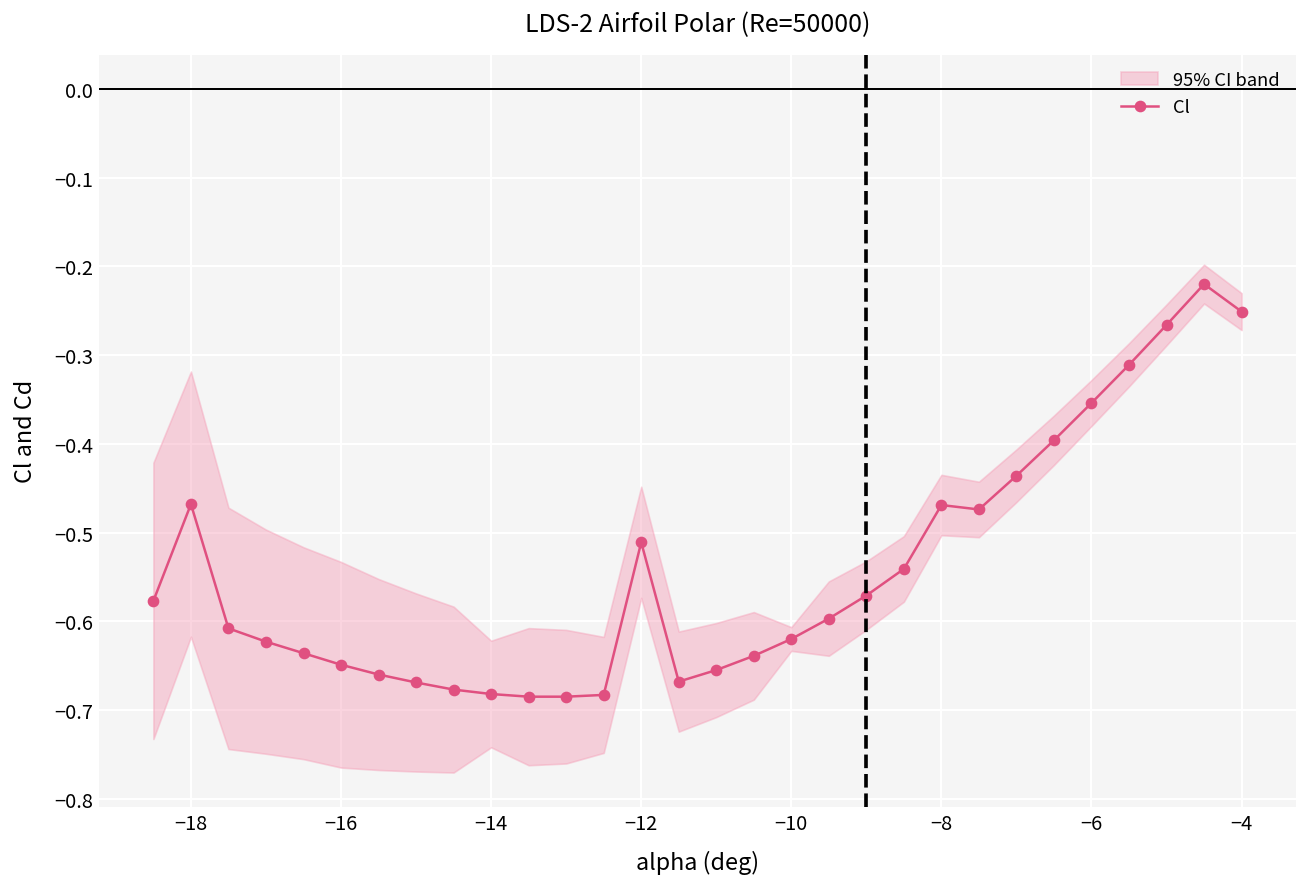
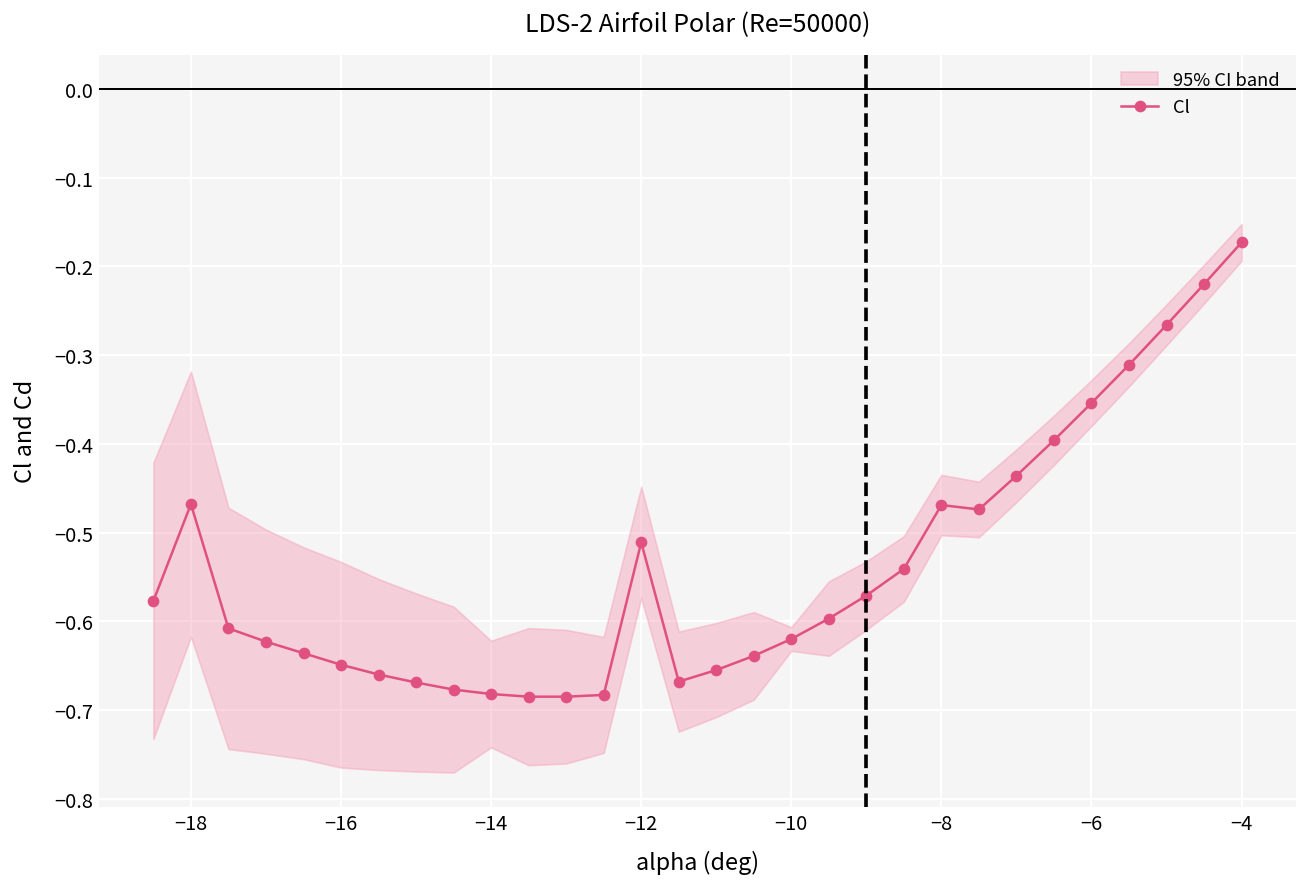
  {
    "Cl": {
      "−18": -0.47,
      "−16": -0.65,
      "−14": -0.68,
      "−12": -0.51,
      "−10": -0.62,
      "−8": -0.47,
      "−6": -0.35,
-     "−4": -0.25
+     "−4": -0.17
    }
  }
